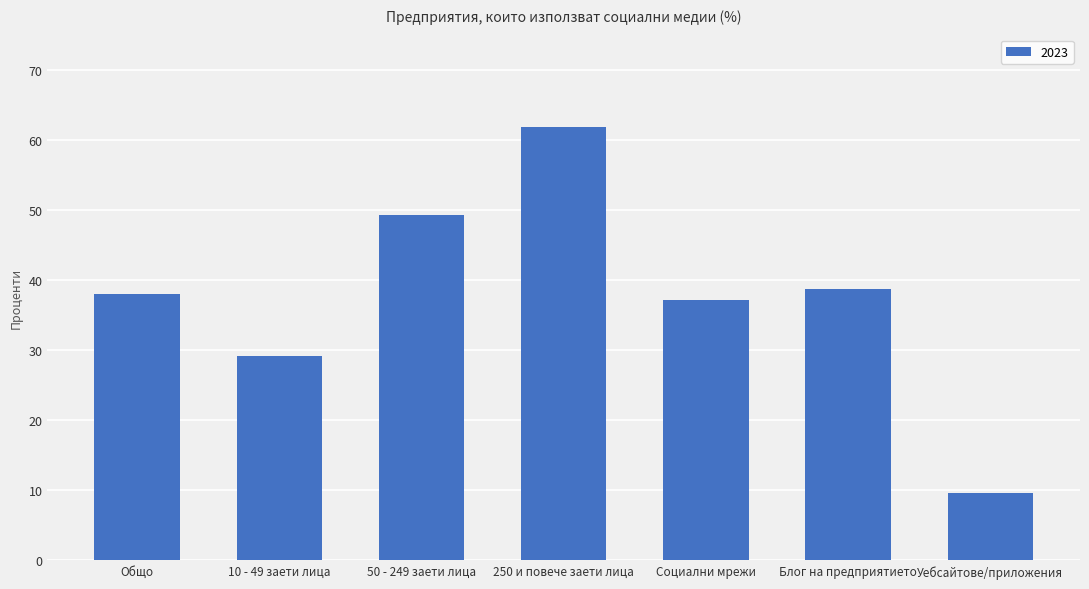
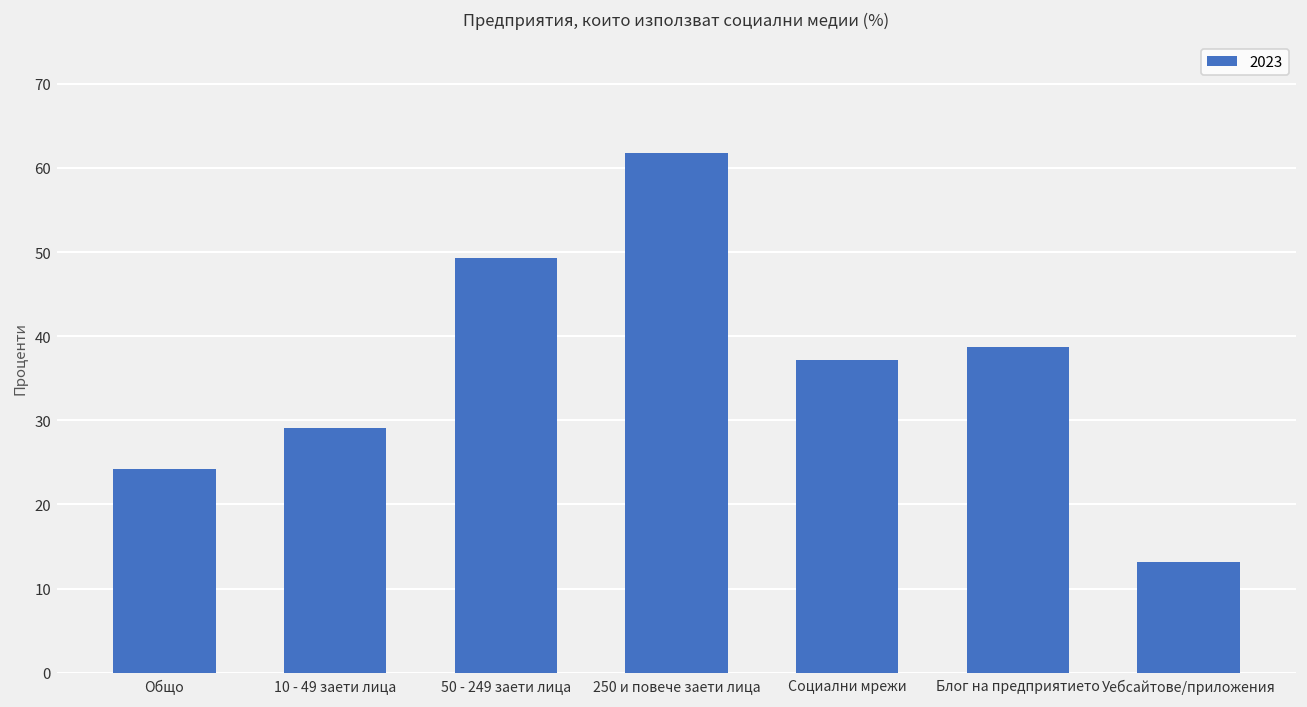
  {
-   "Общо": 38,
+   "Общо": 24,
    "10 - 49 заети лица": 29,
    "50 - 249 заети лица": 49,
    "250 и повече заети лица": 62,
    "Социални мрежи": 37,
    "Блог на предприятието": 39,
-   "Уебсайтове/приложения": 10
+   "Уебсайтове/приложения": 13
  }
